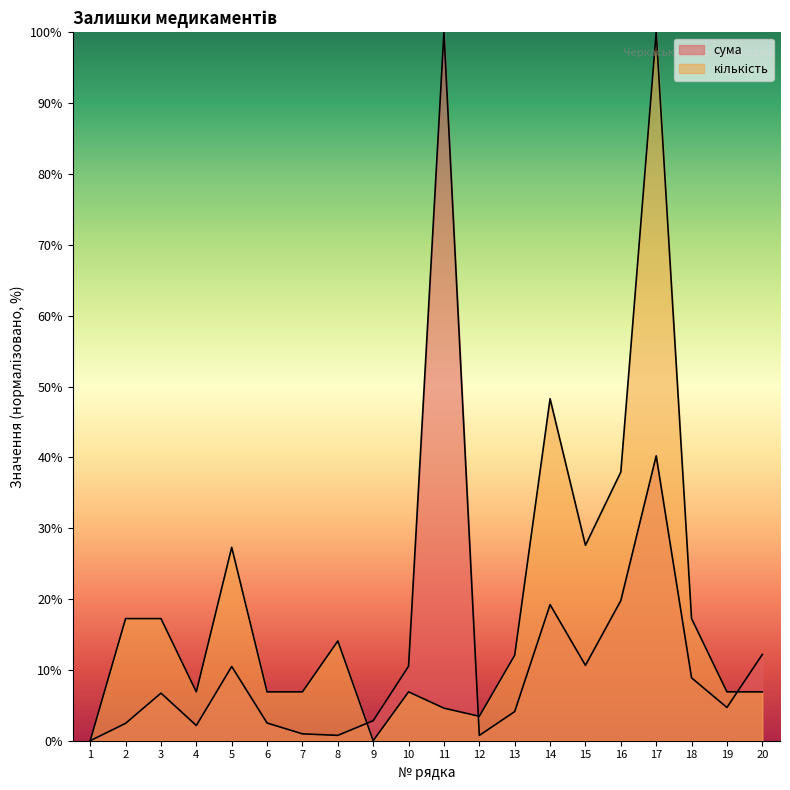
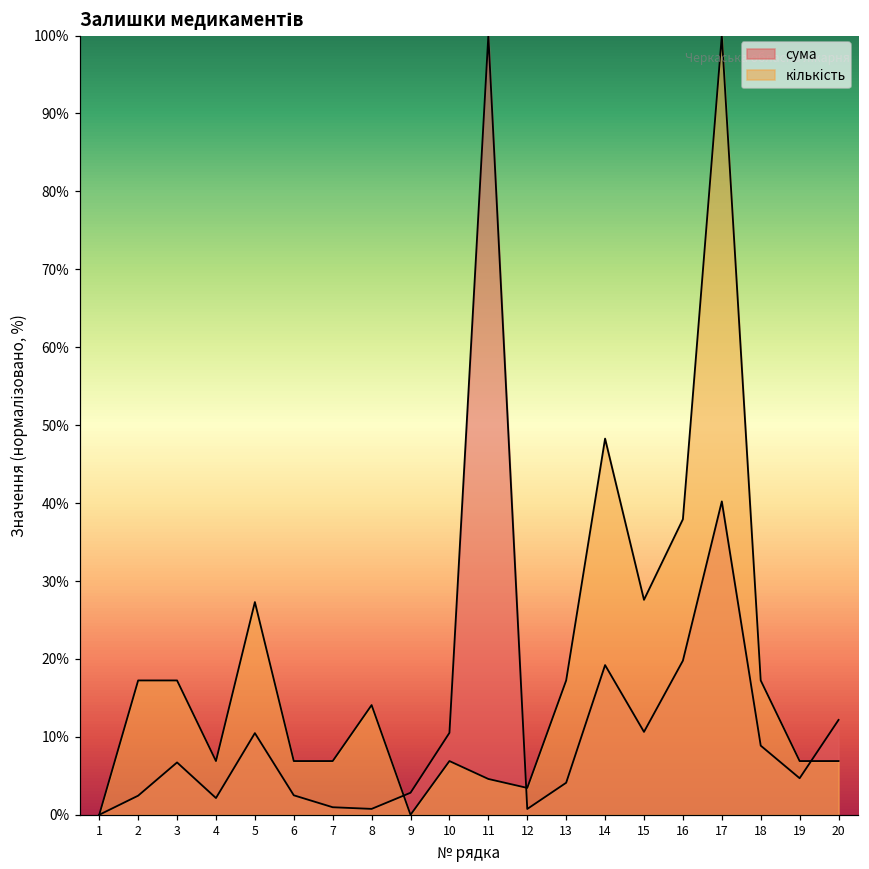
  {
    "сума": {
      "2": "2%",
      "3": "7%",
      "4": "2%",
      "5": "10%",
      "6": "3%",
      "7": "1%",
      "8": "1%",
      "9": "3%",
      "10": "11%",
      "11": "100%",
      "12": "1%",
      "13": "4%",
      "14": "19%",
      "15": "11%",
      "16": "20%",
      "17": "40%",
      "18": "9%",
      "19": "5%",
      "20": "12%"
    },
    "кількість": {
      "2": "17%",
      "3": "17%",
      "4": "7%",
      "5": "27%",
      "6": "7%",
      "7": "7%",
      "8": "14%",
      "9": "0%",
      "10": "7%",
      "11": "5%",
      "12": "3%",
-     "13": "12%",
+     "13": "17%",
      "14": "48%",
      "15": "28%",
      "16": "38%",
      "17": "100%",
      "18": "17%",
      "19": "7%",
      "20": "7%"
    }
  }
